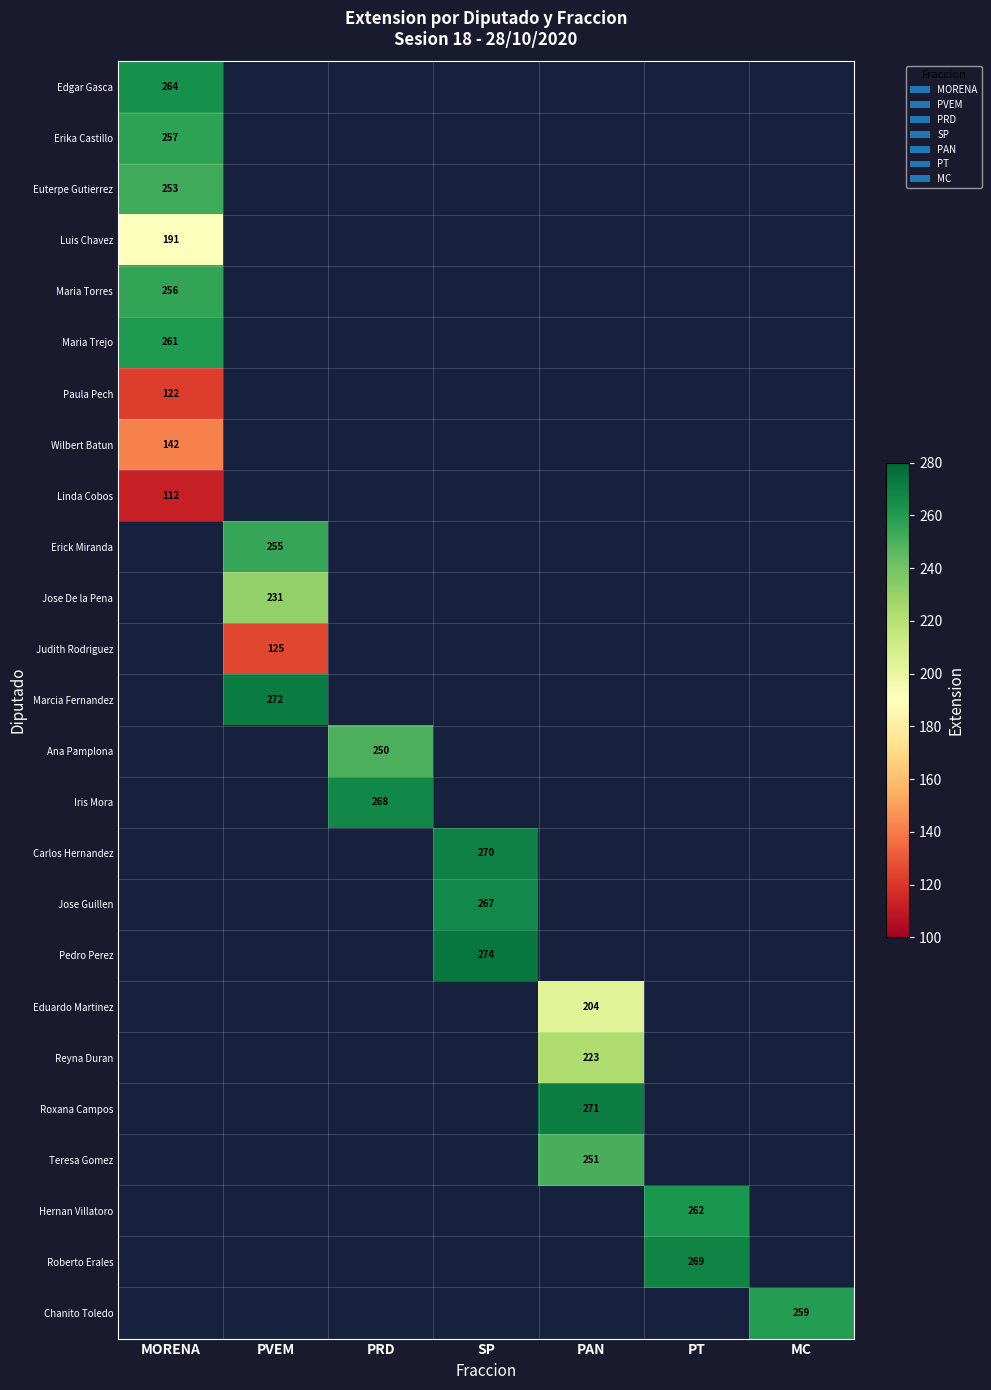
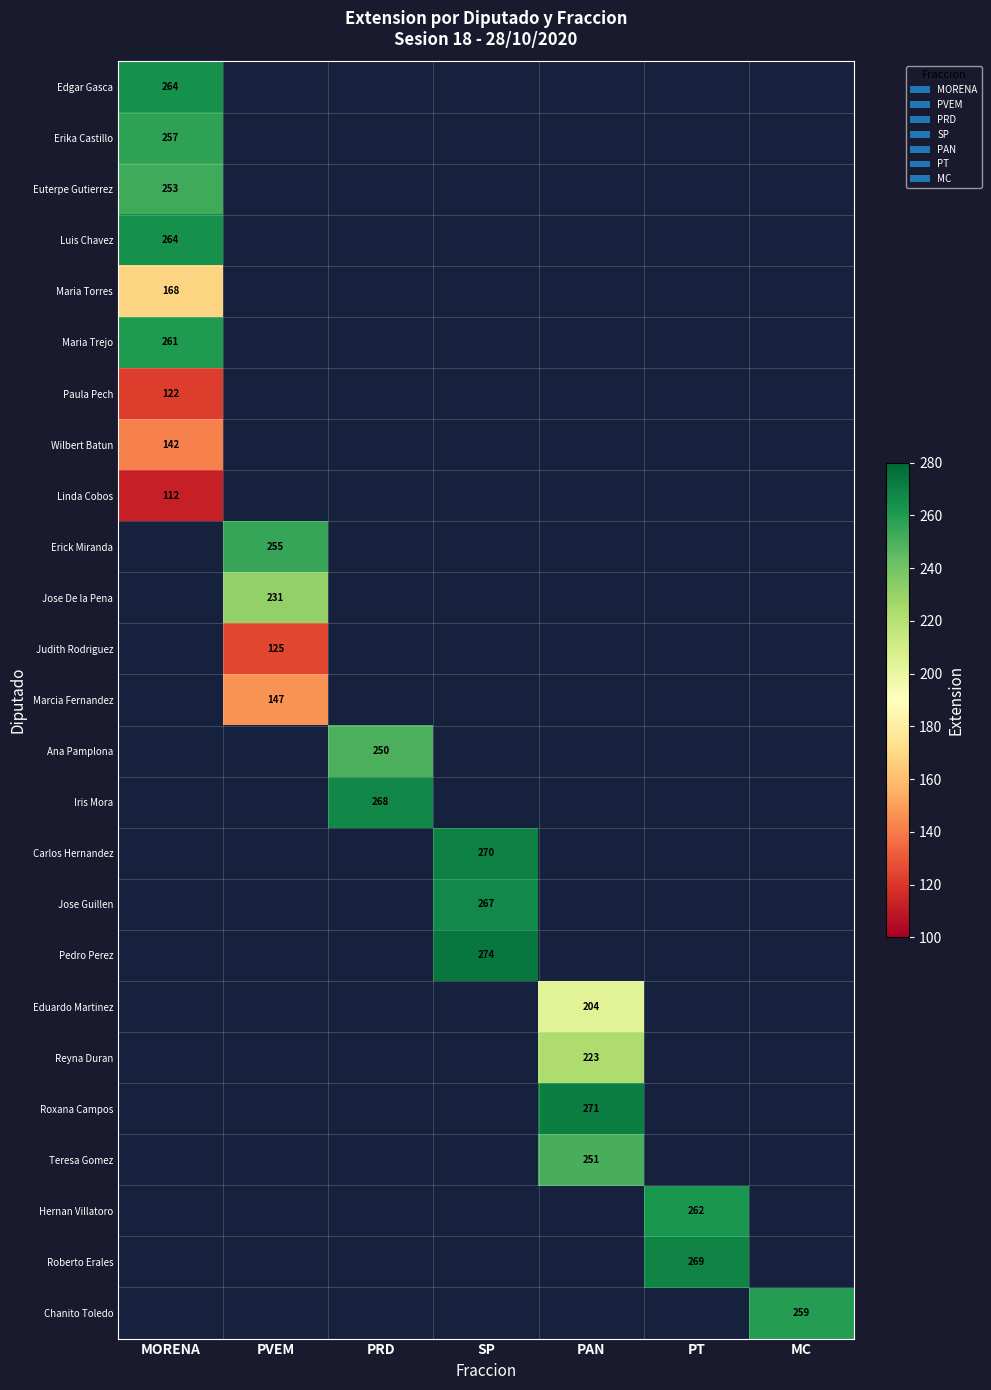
  {
    "Edgar Gasca": {
      "MORENA": 264
    },
    "Erika Castillo": {
      "MORENA": 257
    },
    "Euterpe Gutierrez": {
      "MORENA": 253
    },
    "Luis Chavez": {
-     "MORENA": 191
+     "MORENA": 264
    },
    "Maria Torres": {
-     "MORENA": 256
+     "MORENA": 168
    },
    "Maria Trejo": {
      "MORENA": 261
    },
    "Paula Pech": {
      "MORENA": 122
    },
    "Wilbert Batun": {
      "MORENA": 142
    },
    "Linda Cobos": {
      "MORENA": 112
    },
    "Erick Miranda": {
      "PVEM": 255
    },
    "Jose De la Pena": {
      "PVEM": 231
    },
    "Judith Rodriguez": {
      "PVEM": 125
    },
    "Marcia Fernandez": {
-     "PVEM": 272
+     "PVEM": 147
    },
    "Ana Pamplona": {
      "PRD": 250
    },
    "Iris Mora": {
      "PRD": 268
    },
    "Carlos Hernandez": {
      "SP": 270
    },
    "Jose Guillen": {
      "SP": 267
    },
    "Pedro Perez": {
      "SP": 274
    },
    "Eduardo Martinez": {
      "PAN": 204
    },
    "Reyna Duran": {
      "PAN": 223
    },
    "Roxana Campos": {
      "PAN": 271
    },
    "Teresa Gomez": {
      "PAN": 251
    },
    "Hernan Villatoro": {
      "PT": 262
    },
    "Roberto Erales": {
      "PT": 269
    },
    "Chanito Toledo": {
      "MC": 259
    }
  }
